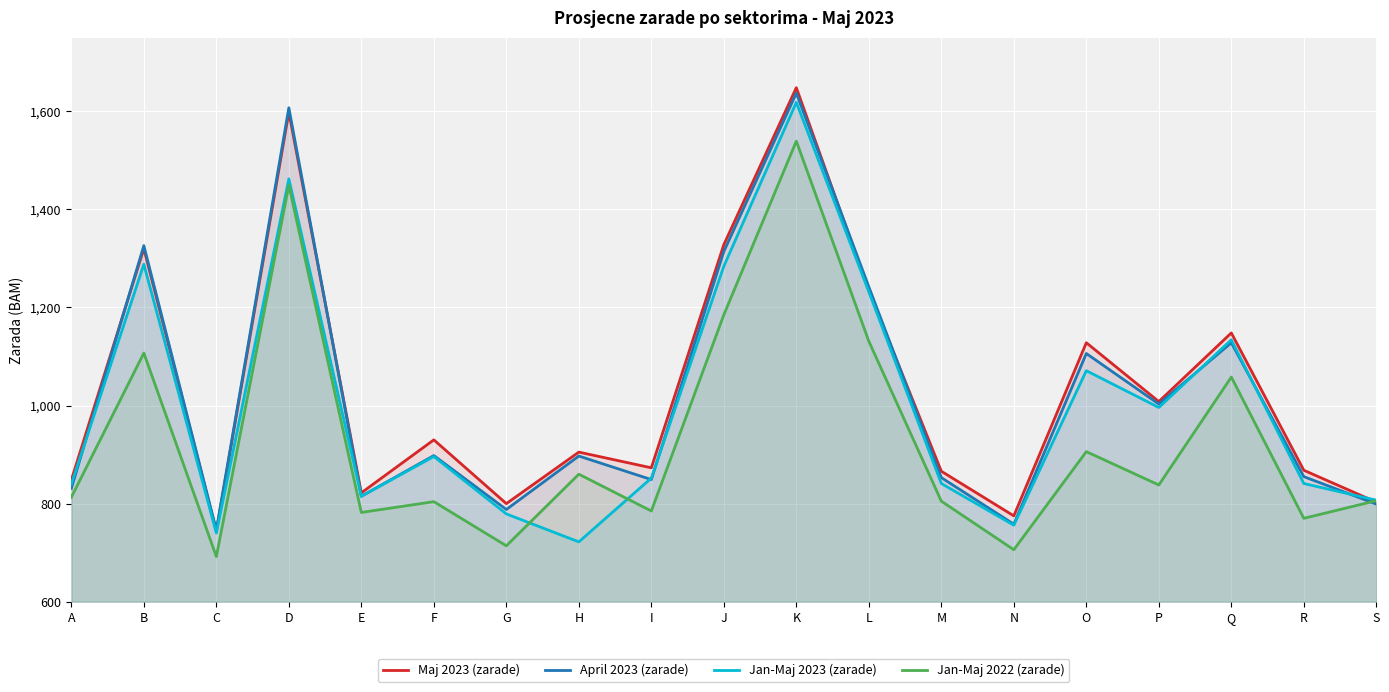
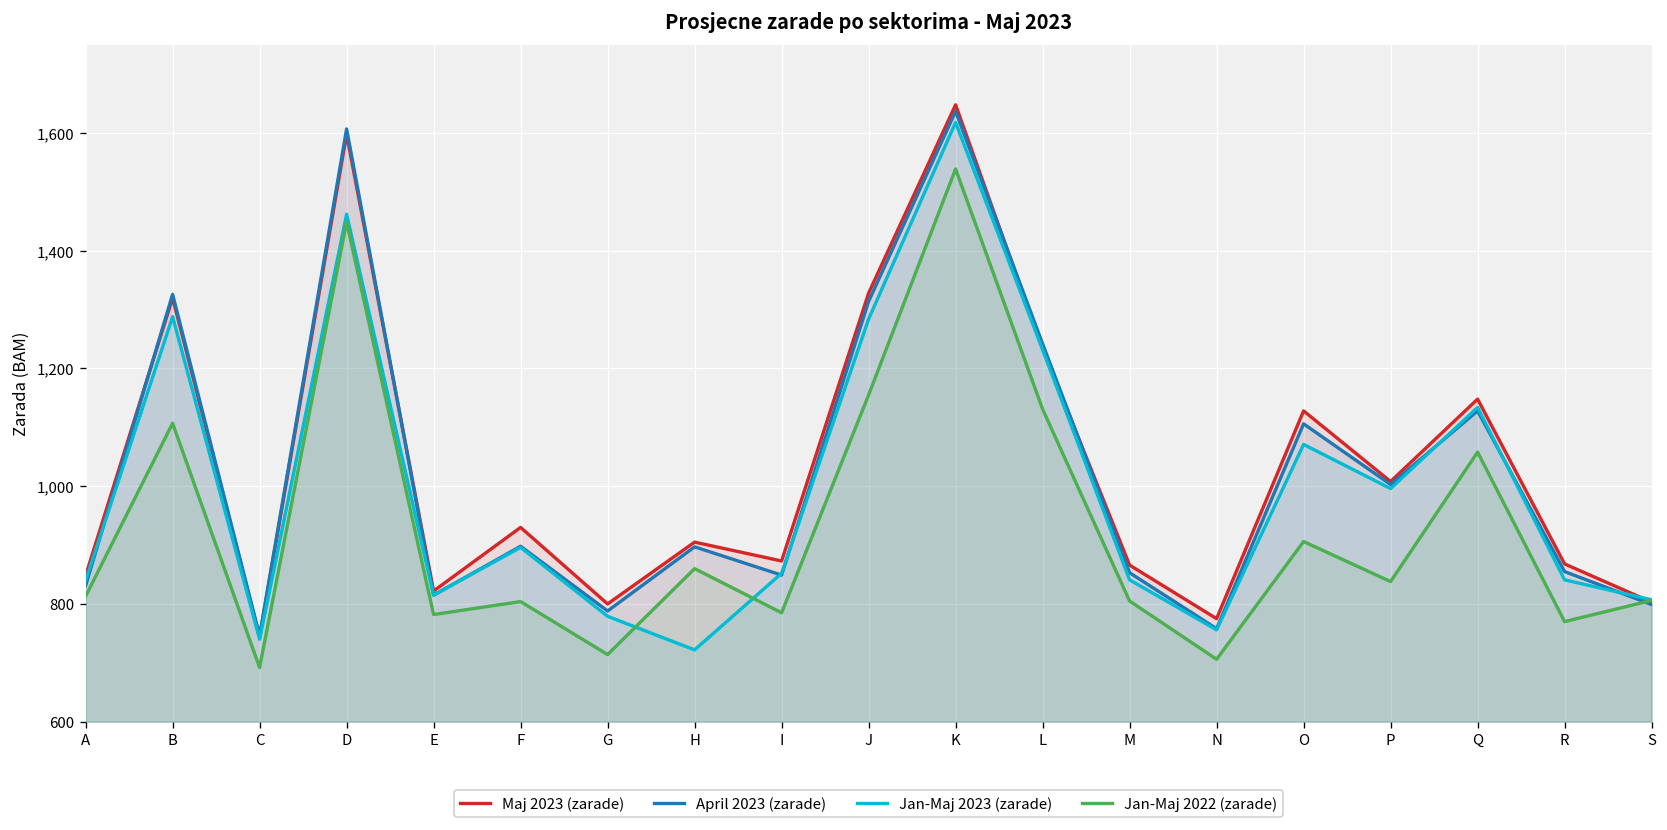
  {
    "Maj 2023 (zarade)": {
      "A": "850",
      "B": "1,320",
      "D": "1,600",
      "E": "820",
      "F": "930",
      "G": "800",
      "H": "910",
      "I": "870",
      "J": "1,330",
      "K": "1,650",
      "M": "870",
      "N": "780",
      "O": "1,130",
      "Q": "1,150",
      "R": "870"
    },
    "April 2023 (zarade)": {
      "A": "830",
      "B": "1,330",
      "D": "1,610",
      "G": "790",
      "H": "900",
      "J": "1,310",
      "K": "1,640",
      "L": "1,240",
      "M": "850",
      "O": "1,110",
      "Q": "1,130",
      "R": "860"
    },
    "Jan-Maj 2023 (zarade)": {
      "A": "840",
      "B": "1,290",
      "D": "1,460",
      "G": "780",
      "H": "720",
      "J": "1,280",
      "K": "1,620",
      "M": "840",
      "O": "1,070",
      "P": "1,000",
      "Q": "1,130",
      "R": "840"
    },
    "Jan-Maj 2022 (zarade)": {
      "A": "810",
      "B": "1,110",
      "C": "690",
      "D": "1,450",
      "E": "780",
      "F": "800",
      "G": "710",
      "H": "860",
      "I": "790",
-     "J": "1,190",
+     "J": "1,160",
      "K": "1,540",
      "L": "1,130",
      "M": "810",
      "N": "710",
      "O": "910",
      "P": "840",
      "Q": "1,060",
      "R": "770"
    }
  }
